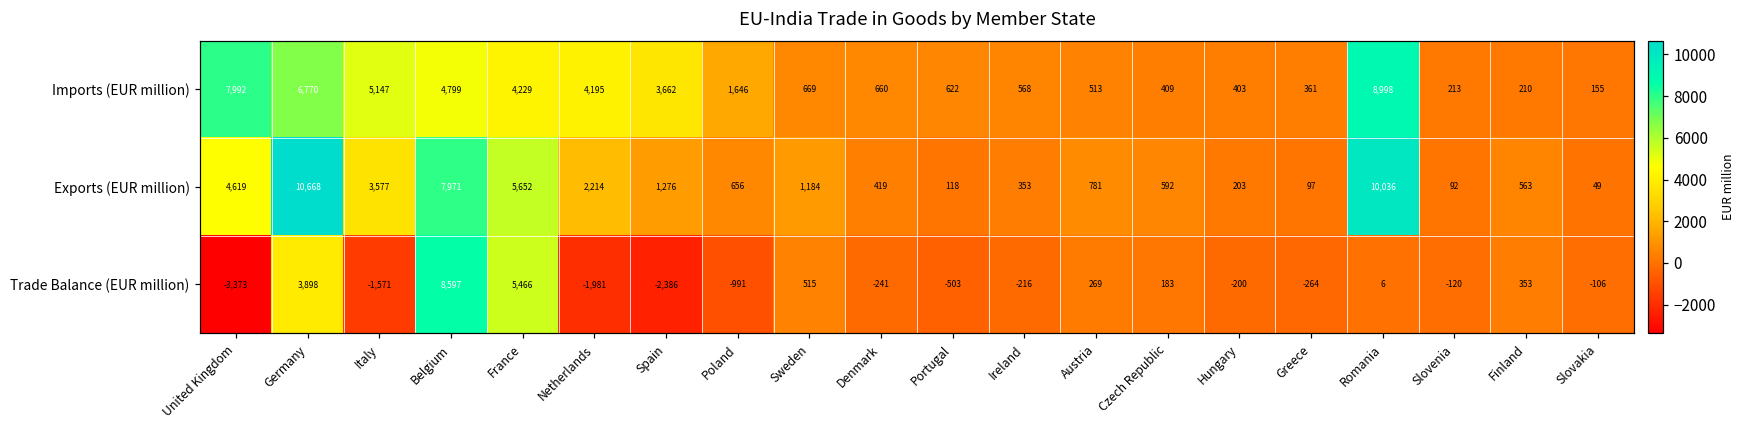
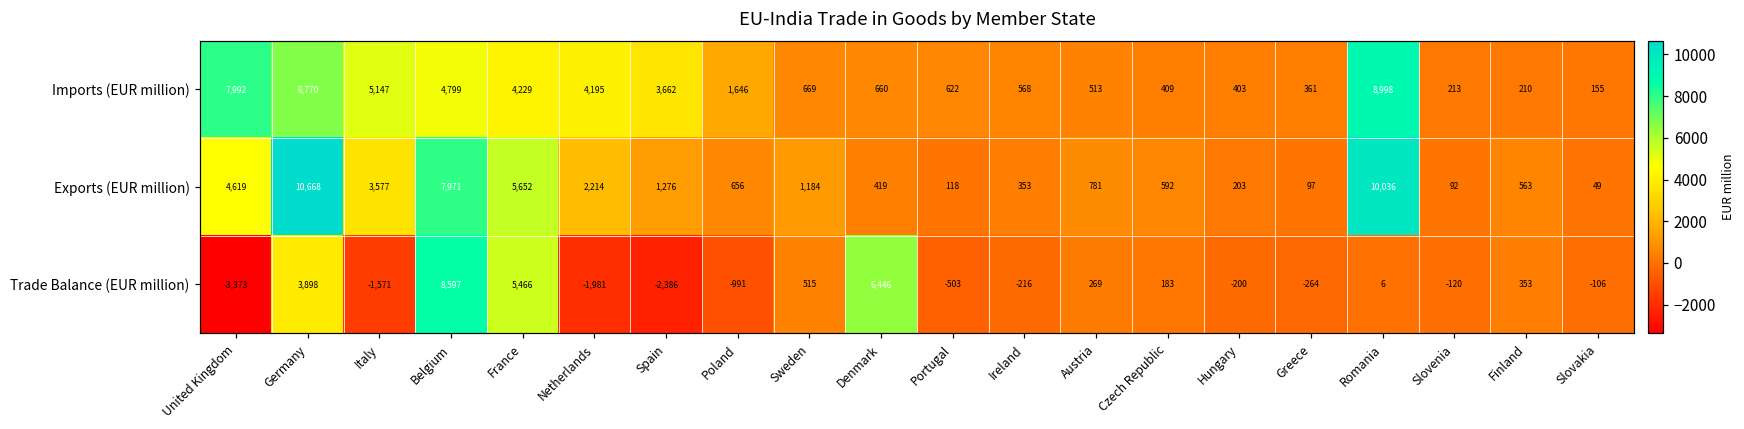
  {
    "Imports (EUR million)": {
      "United Kingdom": "7,992",
      "Germany": "6,770",
      "Italy": "5,147",
      "Belgium": "4,799",
      "France": "4,229",
      "Netherlands": "4,195",
      "Spain": "3,662",
      "Poland": "1,646",
      "Sweden": "669",
      "Denmark": "660",
      "Portugal": "622",
      "Ireland": "568",
      "Austria": "513",
      "Czech Republic": "409",
      "Hungary": "403",
      "Greece": "361",
      "Romania": "8,998",
      "Slovenia": "213",
      "Finland": "210",
      "Slovakia": "155"
    },
    "Exports (EUR million)": {
      "United Kingdom": "4,619",
      "Germany": "10,668",
      "Italy": "3,577",
      "Belgium": "7,971",
      "France": "5,652",
      "Netherlands": "2,214",
      "Spain": "1,276",
      "Poland": "656",
      "Sweden": "1,184",
      "Denmark": "419",
      "Portugal": "118",
      "Ireland": "353",
      "Austria": "781",
      "Czech Republic": "592",
      "Hungary": "203",
      "Greece": "97",
      "Romania": "10,036",
      "Slovenia": "92",
      "Finland": "563",
      "Slovakia": "49"
    },
    "Trade Balance (EUR million)": {
      "United Kingdom": "-3,373",
      "Germany": "3,898",
      "Italy": "-1,571",
      "Belgium": "8,597",
      "France": "5,466",
      "Netherlands": "-1,981",
      "Spain": "-2,386",
      "Poland": "-991",
      "Sweden": "515",
-     "Denmark": "-241",
+     "Denmark": "6,446",
      "Portugal": "-503",
      "Ireland": "-216",
      "Austria": "269",
      "Czech Republic": "183",
      "Hungary": "-200",
      "Greece": "-264",
      "Romania": "6",
      "Slovenia": "-120",
      "Finland": "353",
      "Slovakia": "-106"
    }
  }
